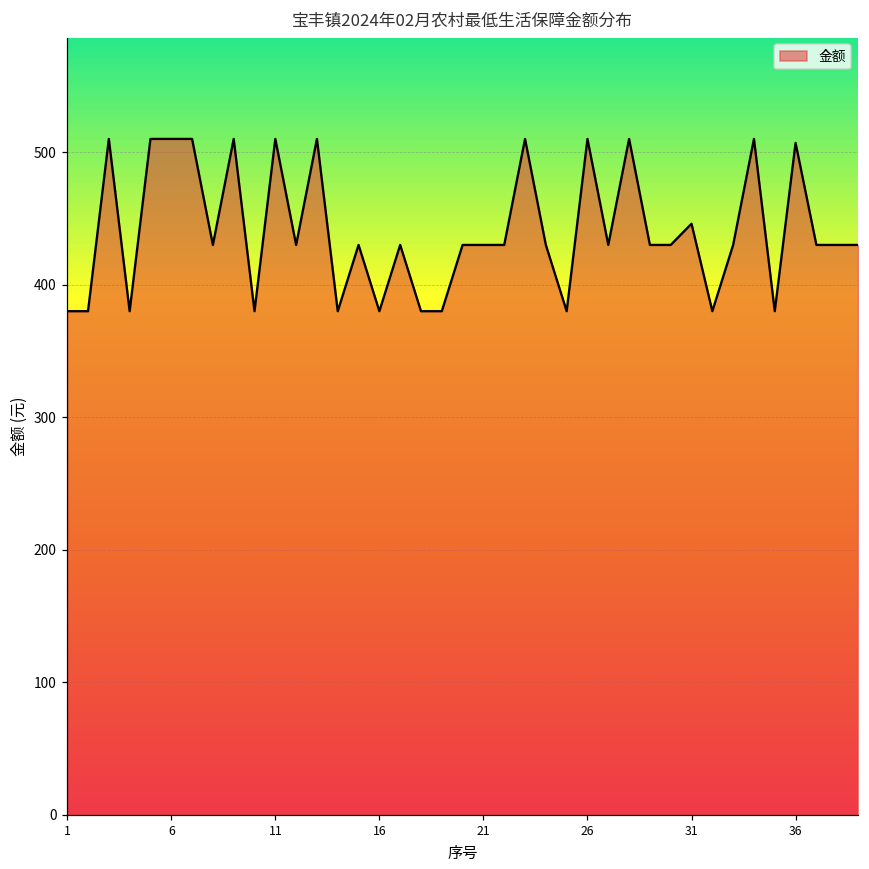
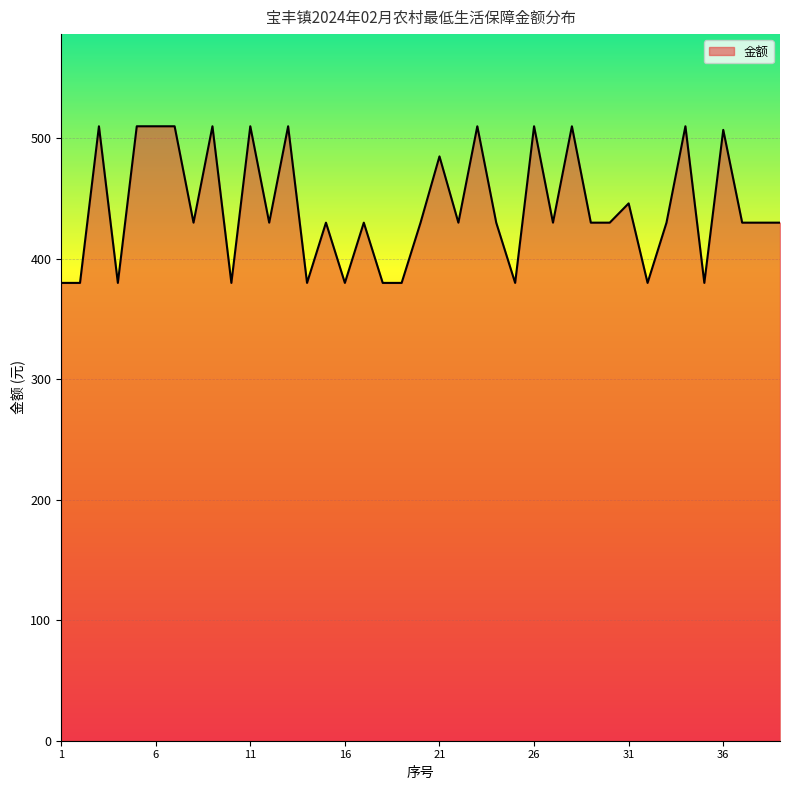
  {
    "1": 380,
    "6": 510,
    "11": 510,
    "16": 380,
-   "21": 430,
+   "21": 485,
    "26": 510,
    "31": 446,
    "36": 507
  }
